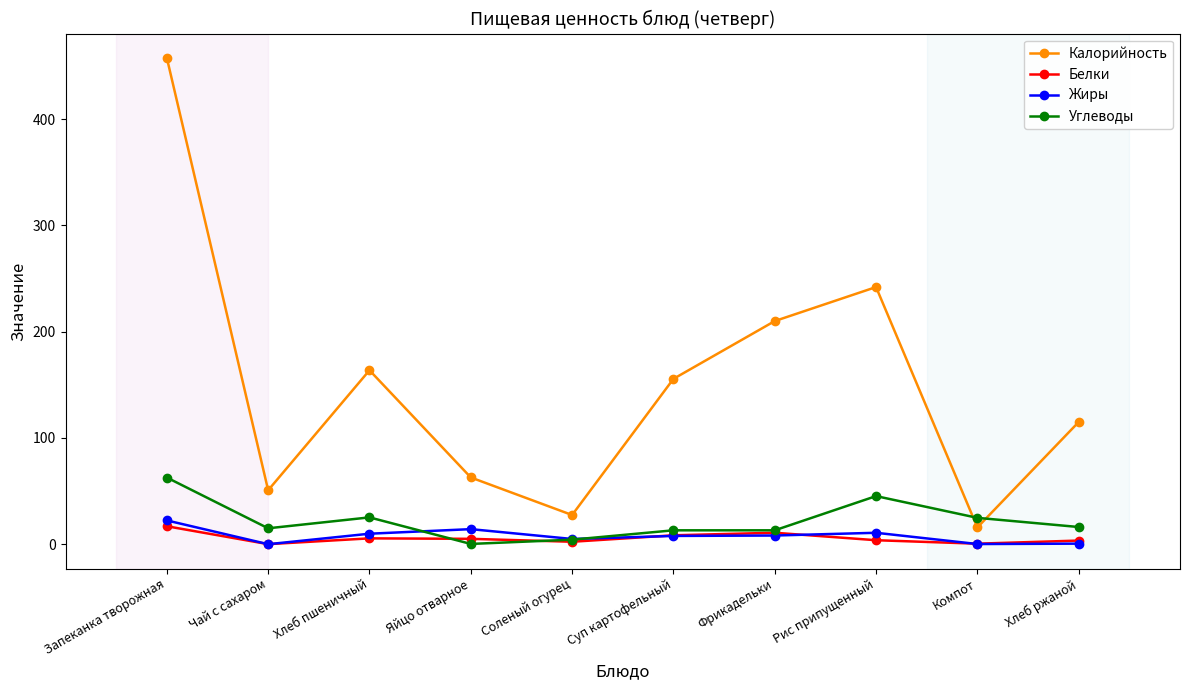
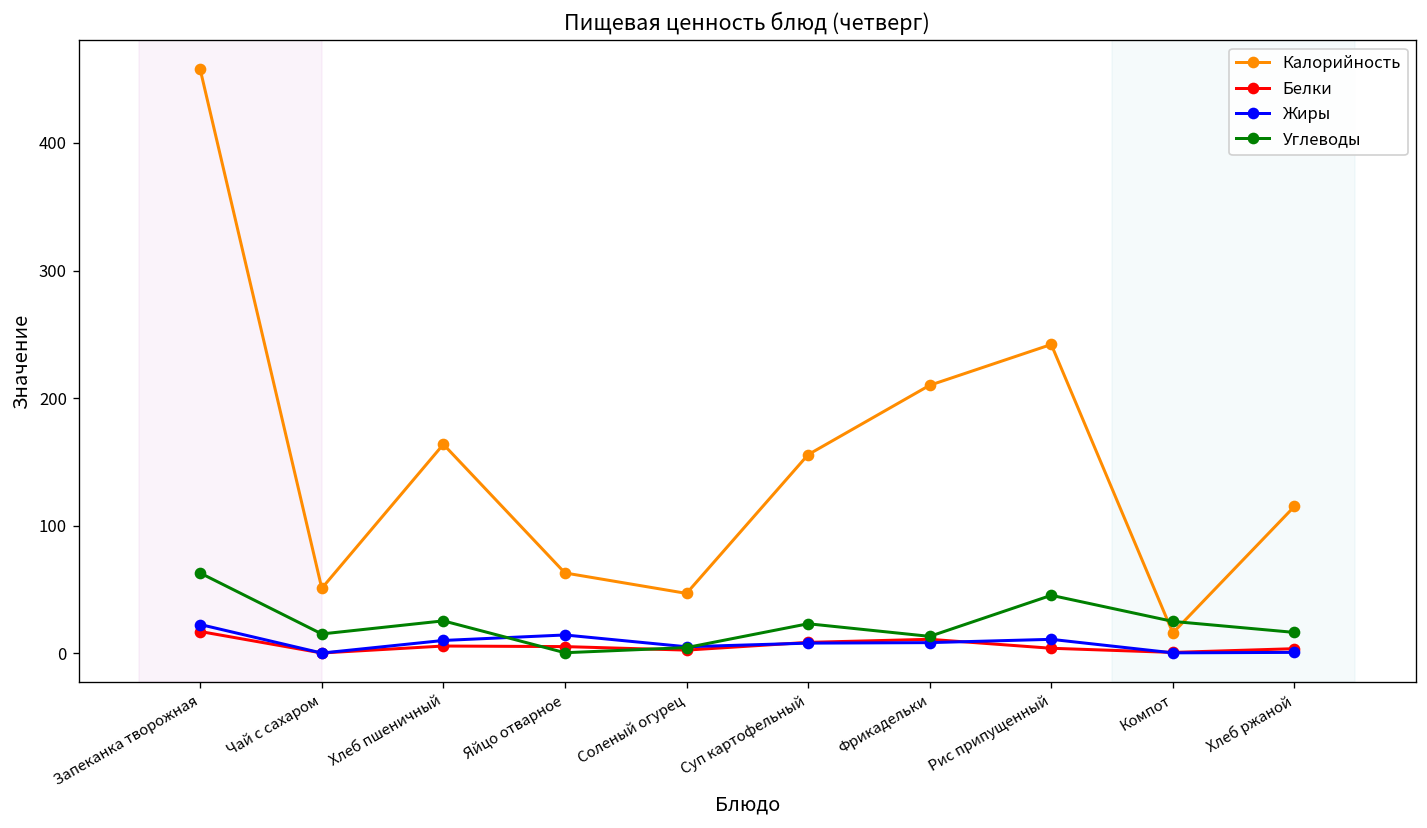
  {
    "Калорийность": {
      "Запеканка творожная": 458,
      "Чай с сахаром": 51,
      "Хлеб пшеничный": 164,
      "Яйцо отварное": 63,
-     "Соленый огурец": 28,
+     "Соленый огурец": 47,
      "Суп картофельный": 156,
      "Фрикадельки": 210,
      "Рис припущенный": 242,
      "Компот": 16,
      "Хлеб ржаной": 115
    },
    "Белки": {
      "Запеканка творожная": 17,
      "Хлеб пшеничный": 6,
      "Яйцо отварное": 5,
      "Рис припущенный": 4,
      "Хлеб ржаной": 3
    },
    "Жиры": {
      "Запеканка творожная": 22,
      "Хлеб пшеничный": 10,
      "Яйцо отварное": 14,
      "Фрикадельки": 8,
      "Рис припущенный": 11,
      "Хлеб ржаной": 1
    },
    "Углеводы": {
      "Запеканка творожная": 63,
      "Чай с сахаром": 15,
      "Хлеб пшеничный": 25,
      "Яйцо отварное": 0,
-     "Суп картофельный": 13,
+     "Суп картофельный": 23,
      "Рис припущенный": 45,
      "Компот": 25,
      "Хлеб ржаной": 16
    }
  }
